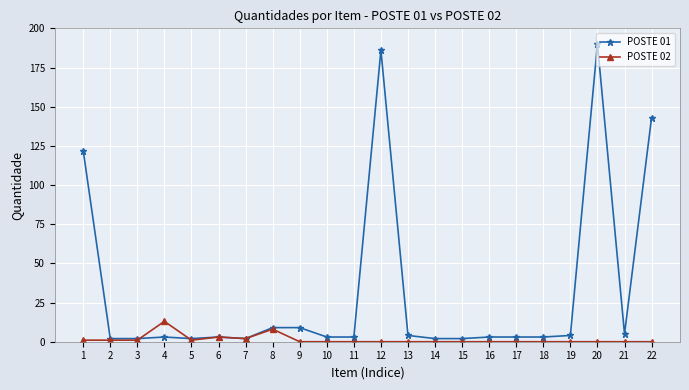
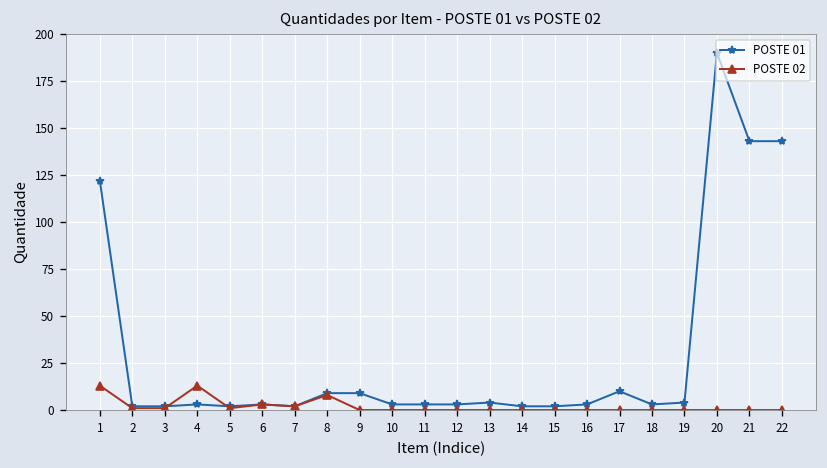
  {
    "POSTE 01": {
      "1": 122,
      "4": 3,
      "9": 9,
      "10": 3,
      "11": 3,
-     "12": 186,
+     "12": 3,
      "13": 4,
      "14": 2,
      "15": 2,
      "16": 3,
-     "17": 3,
+     "17": 10,
      "18": 3,
      "19": 4,
-     "21": 5,
+     "21": 143,
      "22": 143
    },
    "POSTE 02": {
-     "1": 1,
+     "1": 13,
      "4": 13,
      "9": 0,
      "10": 0,
      "11": 0,
      "12": 0,
      "13": 0,
      "14": 0,
      "15": 0,
      "16": 0,
      "17": 0,
      "18": 0,
      "19": 0,
      "20": 0,
      "21": 0,
      "22": 0
    }
  }
